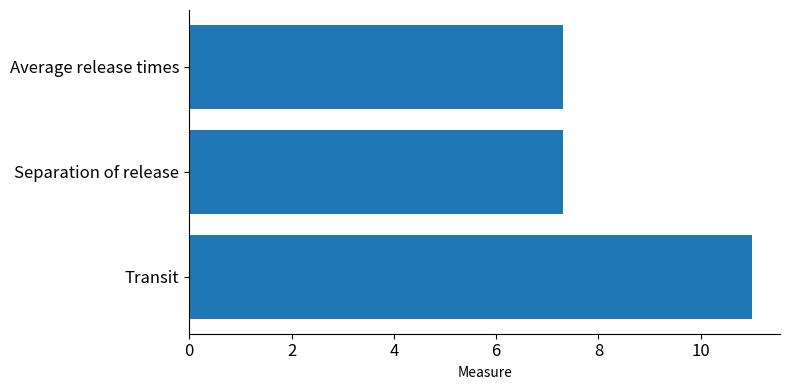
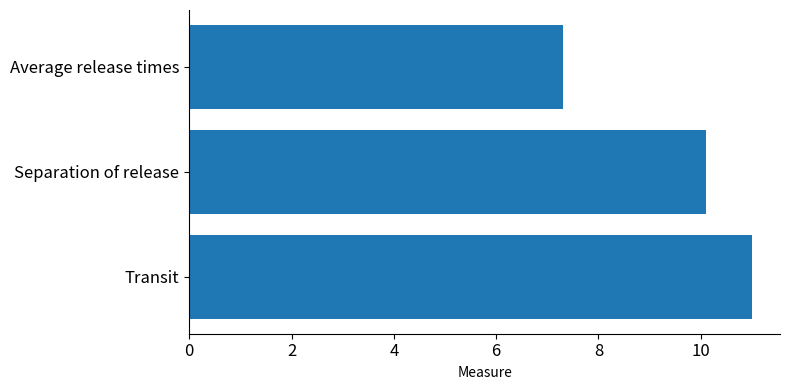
  {
    "Average release times": 7.3,
-   "Separation of release": 7.3,
+   "Separation of release": 10.1,
    "Transit": 11.0
  }
